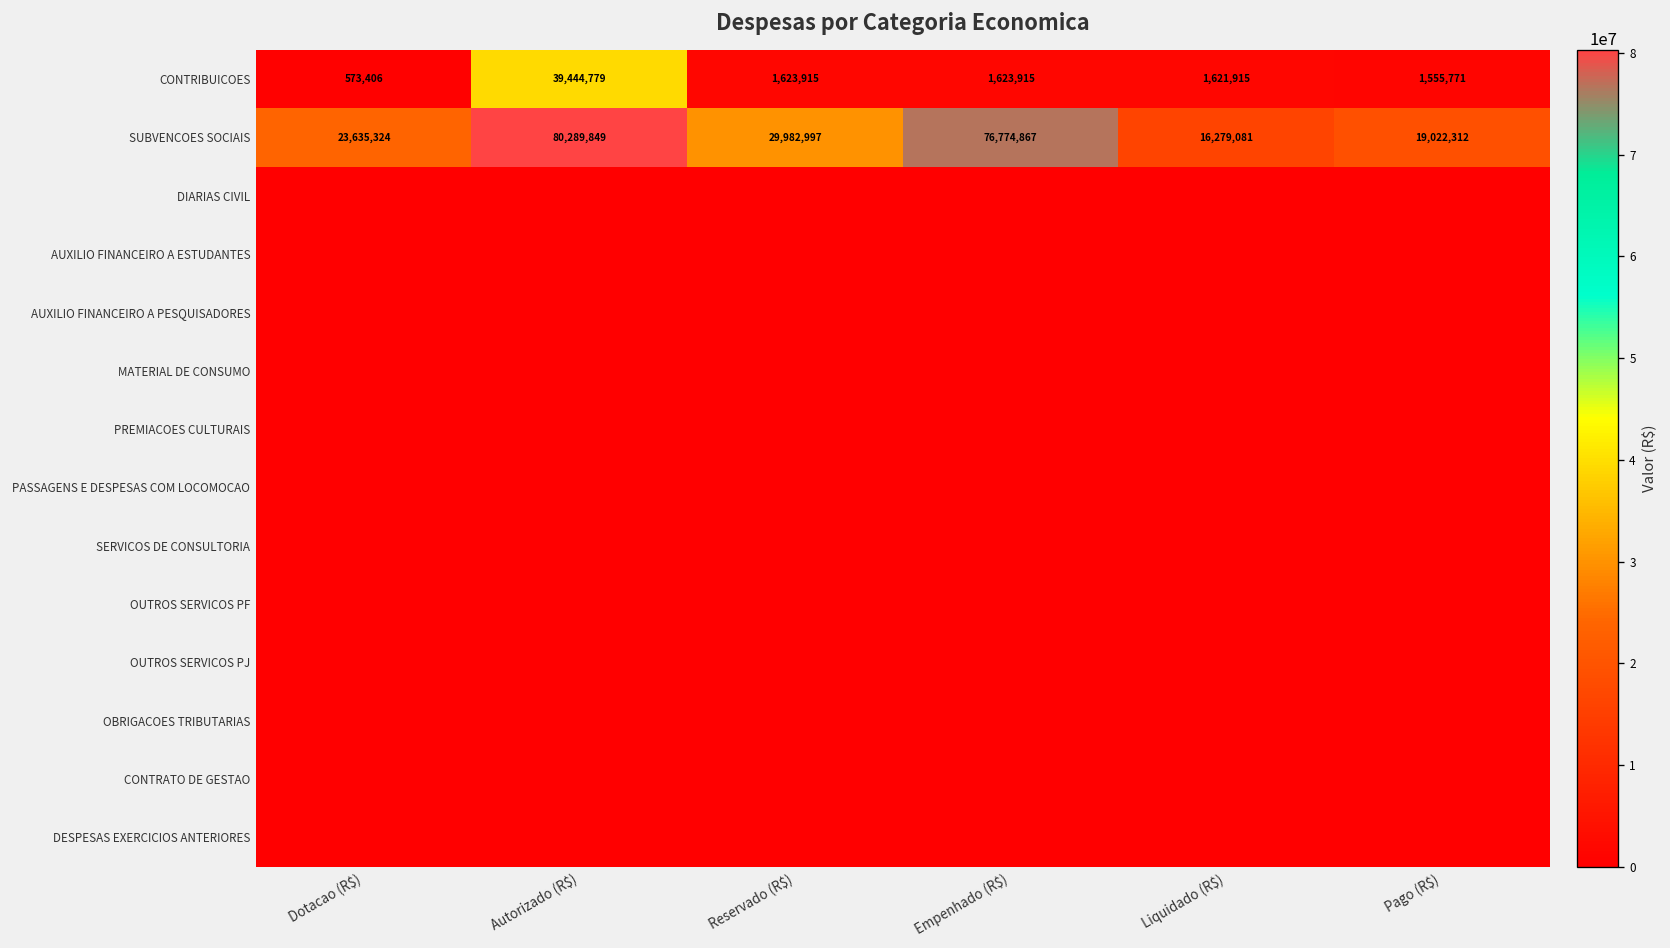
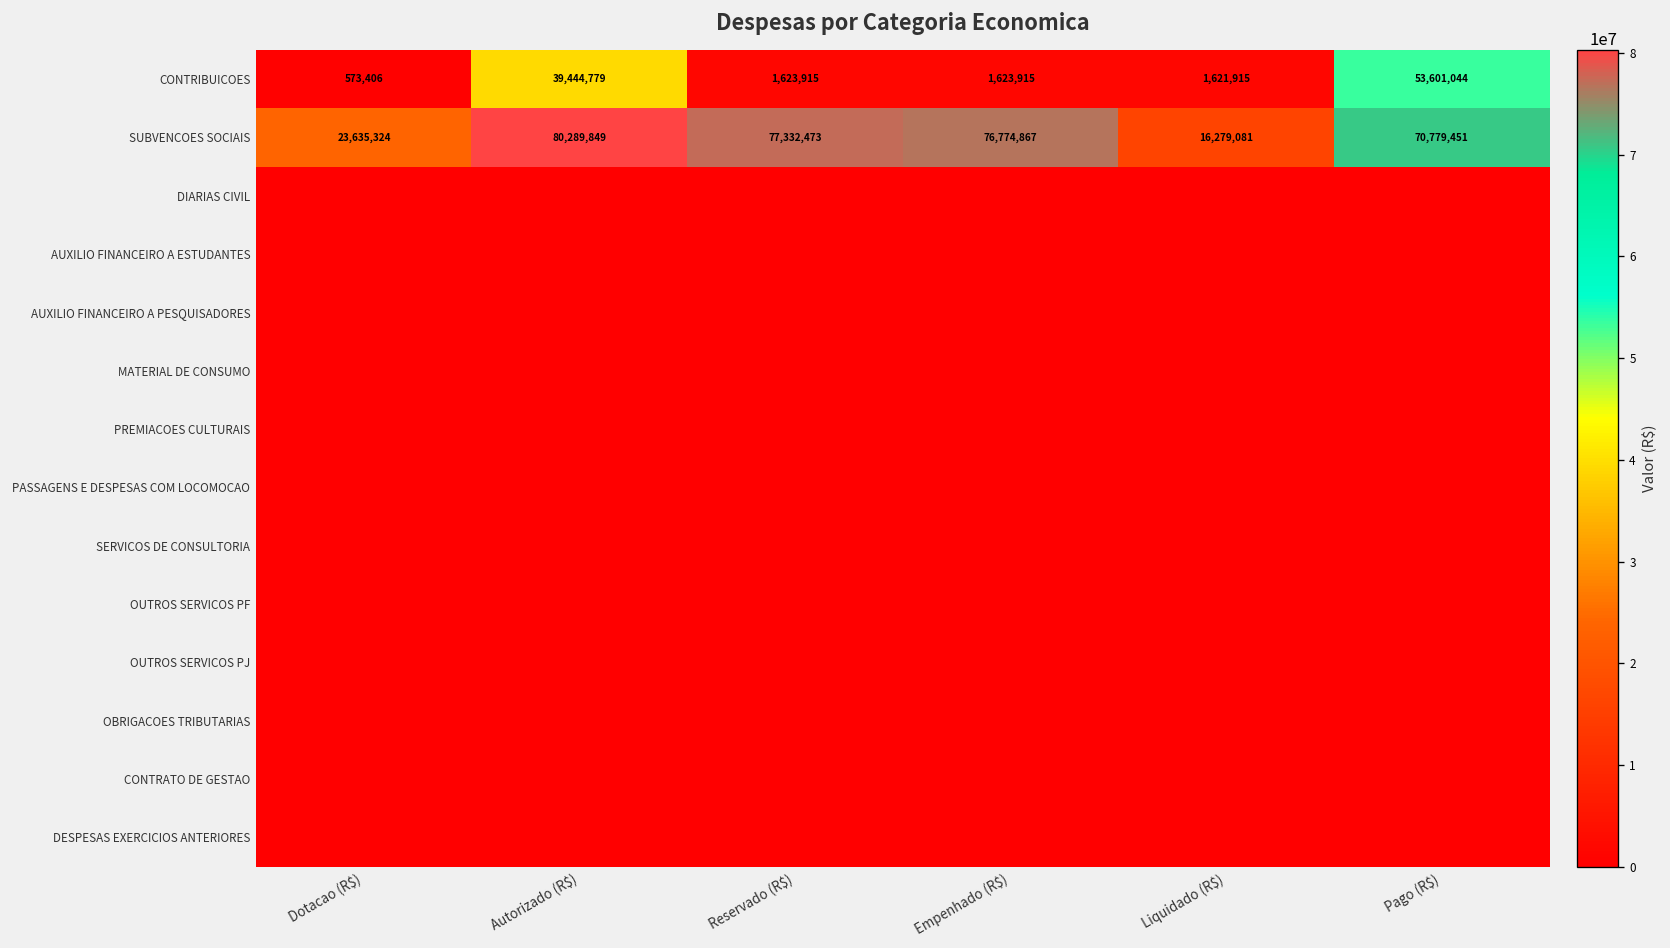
  {
    "CONTRIBUICOES": {
      "Dotacao (R$)": "573,406",
      "Autorizado (R$)": "39,444,779",
      "Reservado (R$)": "1,623,915",
      "Empenhado (R$)": "1,623,915",
      "Liquidado (R$)": "1,621,915",
-     "Pago (R$)": "1,555,771"
+     "Pago (R$)": "53,601,044"
    },
    "SUBVENCOES SOCIAIS": {
      "Dotacao (R$)": "23,635,324",
      "Autorizado (R$)": "80,289,849",
-     "Reservado (R$)": "29,982,997",
+     "Reservado (R$)": "77,332,473",
      "Empenhado (R$)": "76,774,867",
      "Liquidado (R$)": "16,279,081",
-     "Pago (R$)": "19,022,312"
+     "Pago (R$)": "70,779,451"
    }
  }
